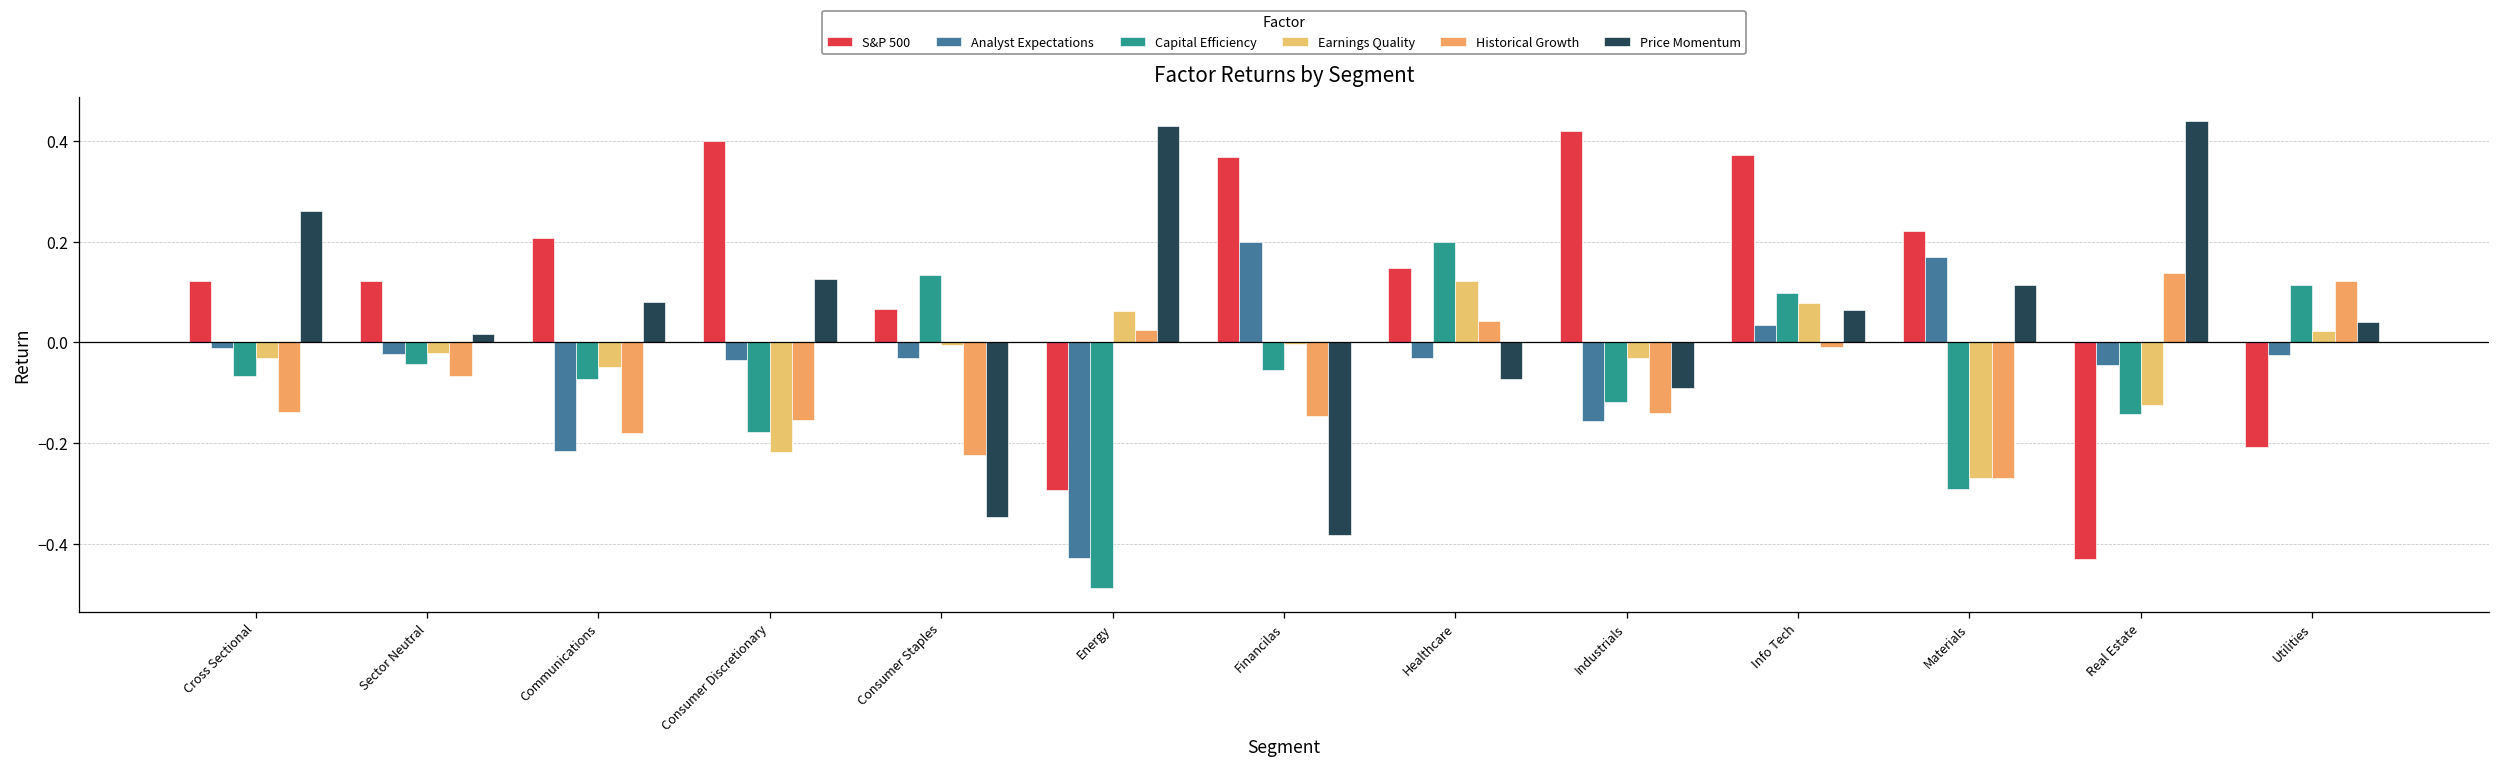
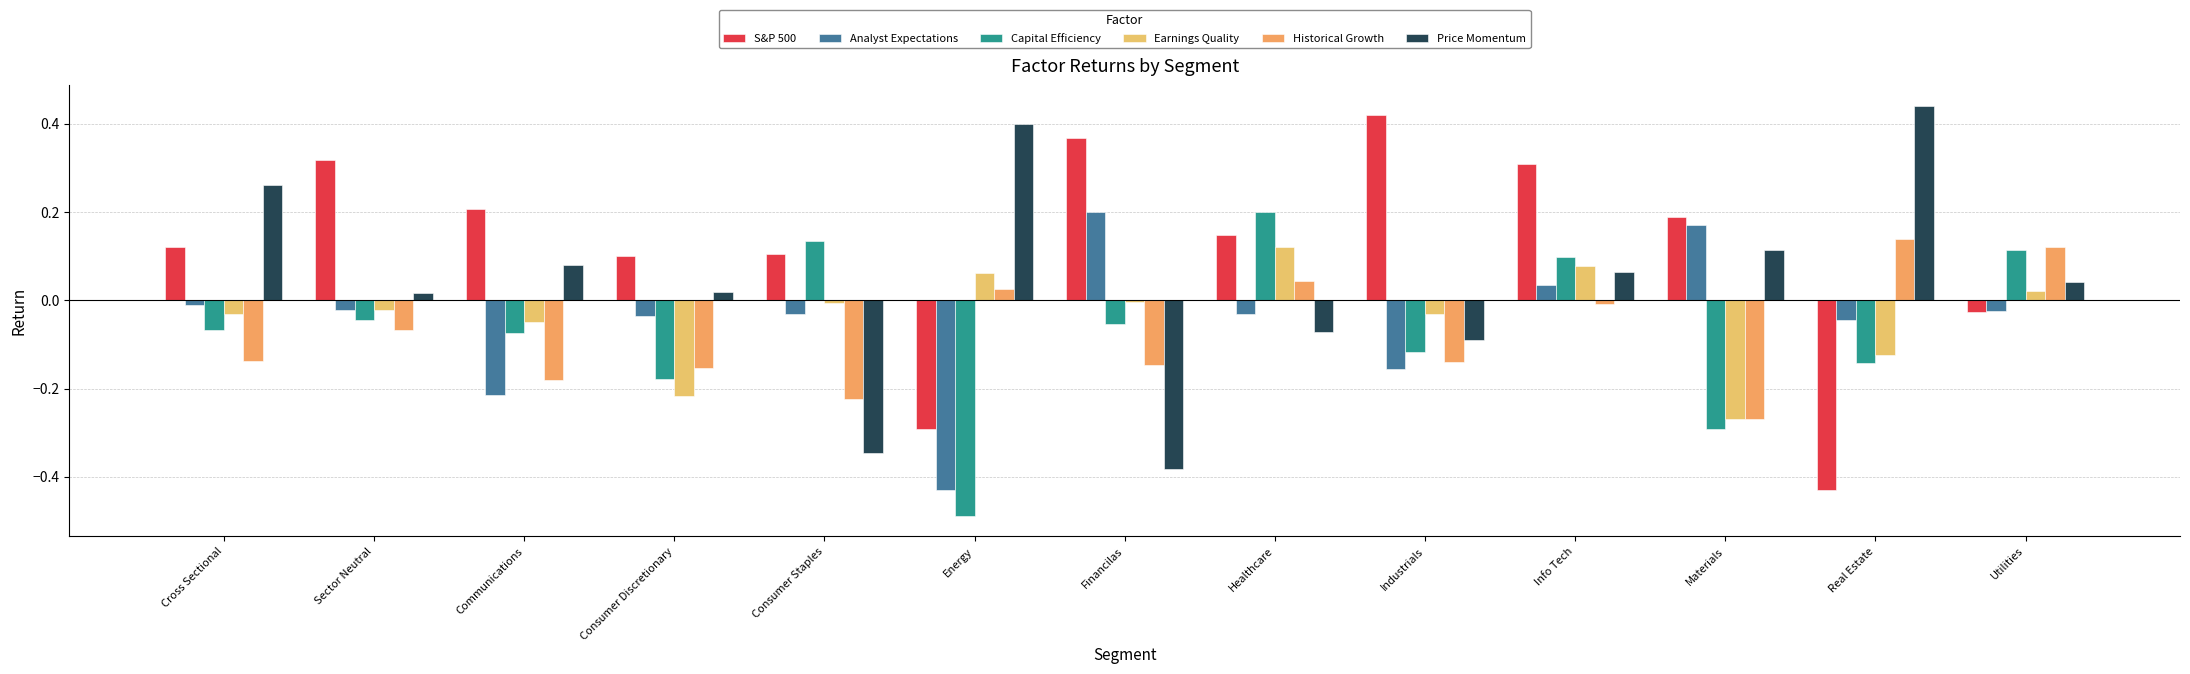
  {
    "S&P 500": {
      "Cross Sectional": 0.12,
-     "Sector Neutral": 0.12,
+     "Sector Neutral": 0.32,
      "Communications": 0.21,
-     "Consumer Discretionary": 0.40,
-     "Consumer Staples": 0.07,
+     "Consumer Discretionary": 0.10,
+     "Consumer Staples": 0.11,
      "Energy": -0.29,
      "Financilas": 0.37,
      "Healthcare": 0.15,
      "Industrials": 0.42,
-     "Info Tech": 0.37,
-     "Materials": 0.22,
+     "Info Tech": 0.31,
+     "Materials": 0.19,
      "Real Estate": -0.43,
-     "Utilities": -0.21
+     "Utilities": -0.03
    },
    "Price Momentum": {
      "Cross Sectional": 0.26,
      "Sector Neutral": 0.02,
      "Communications": 0.08,
-     "Consumer Discretionary": 0.12,
+     "Consumer Discretionary": 0.02,
      "Consumer Staples": -0.35,
-     "Energy": 0.43,
+     "Energy": 0.40,
      "Financilas": -0.38,
      "Healthcare": -0.07,
      "Industrials": -0.09,
      "Info Tech": 0.07,
      "Materials": 0.11,
      "Real Estate": 0.44,
      "Utilities": 0.04
    }
  }
